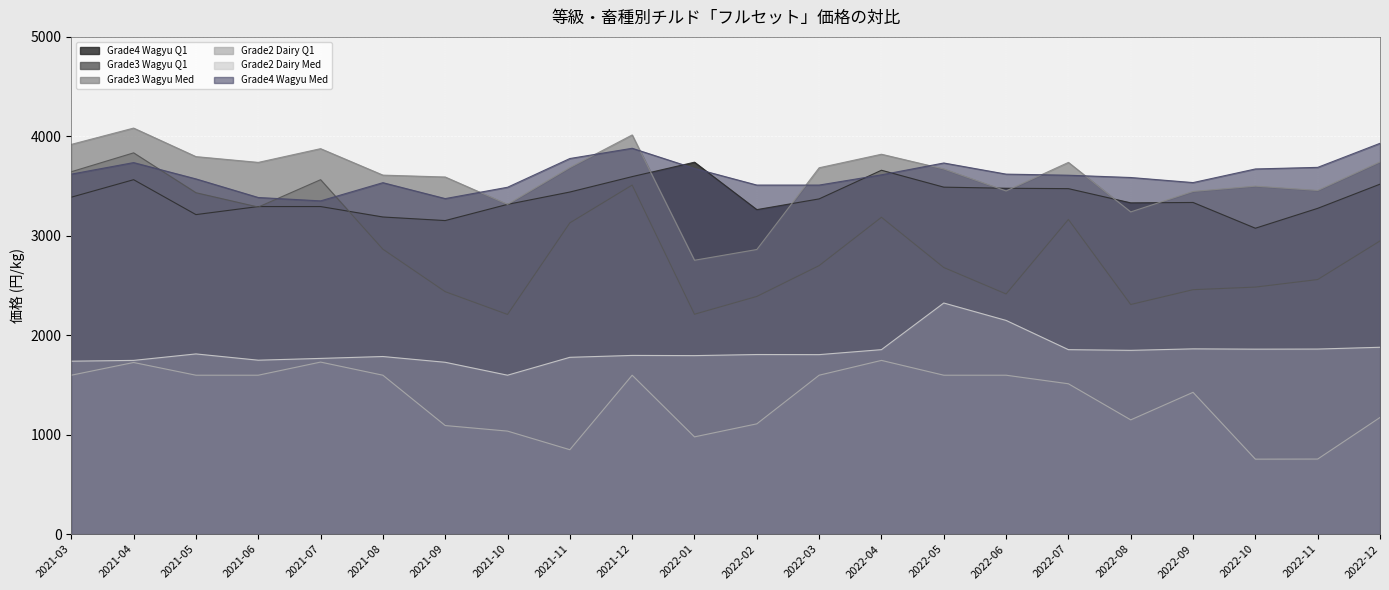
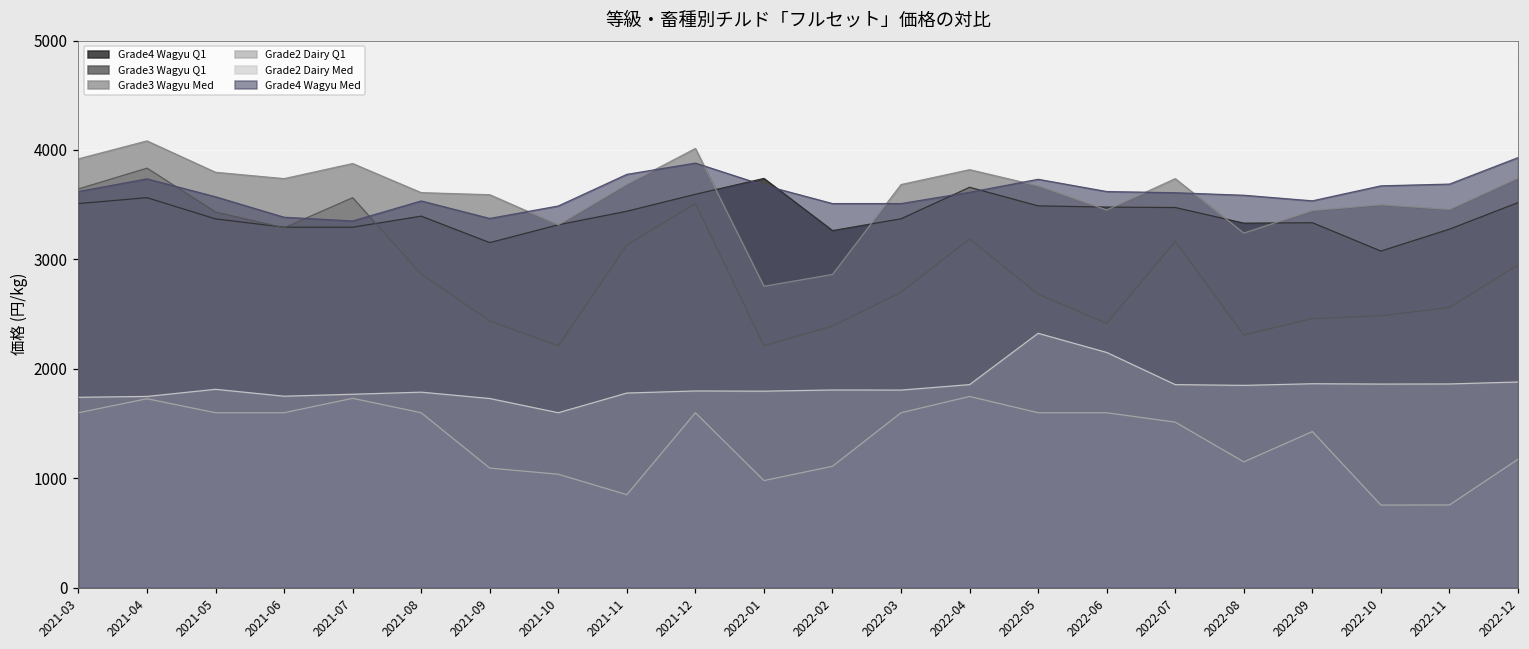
  {
    "Grade4 Wagyu Q1": {
-     "2021-03": 3400,
+     "2021-03": 3500,
      "2021-04": 3600,
-     "2021-05": 3200,
+     "2021-05": 3400,
      "2021-07": 3300,
-     "2021-08": 3200,
+     "2021-08": 3400,
      "2021-09": 3200,
      "2021-11": 3400,
      "2021-12": 3600,
      "2022-01": 3700,
      "2022-02": 3300,
      "2022-03": 3400,
      "2022-04": 3700,
      "2022-05": 3500,
      "2022-06": 3500,
      "2022-07": 3500,
      "2022-08": 3300,
      "2022-09": 3300,
      "2022-10": 3100,
      "2022-11": 3300,
      "2022-12": 3500
    }
  }
